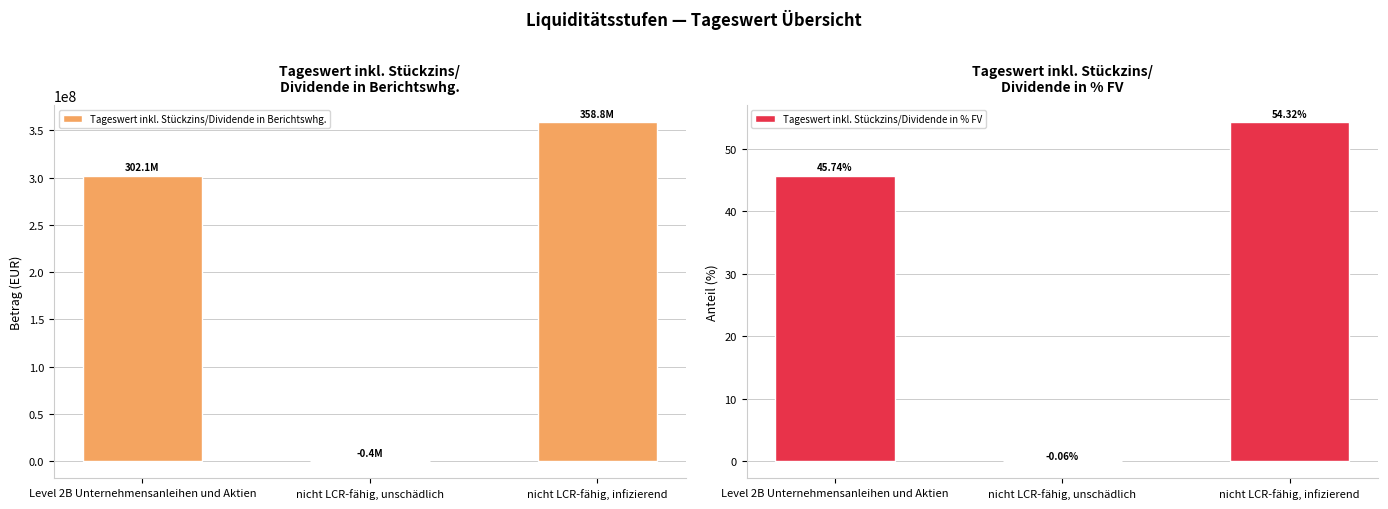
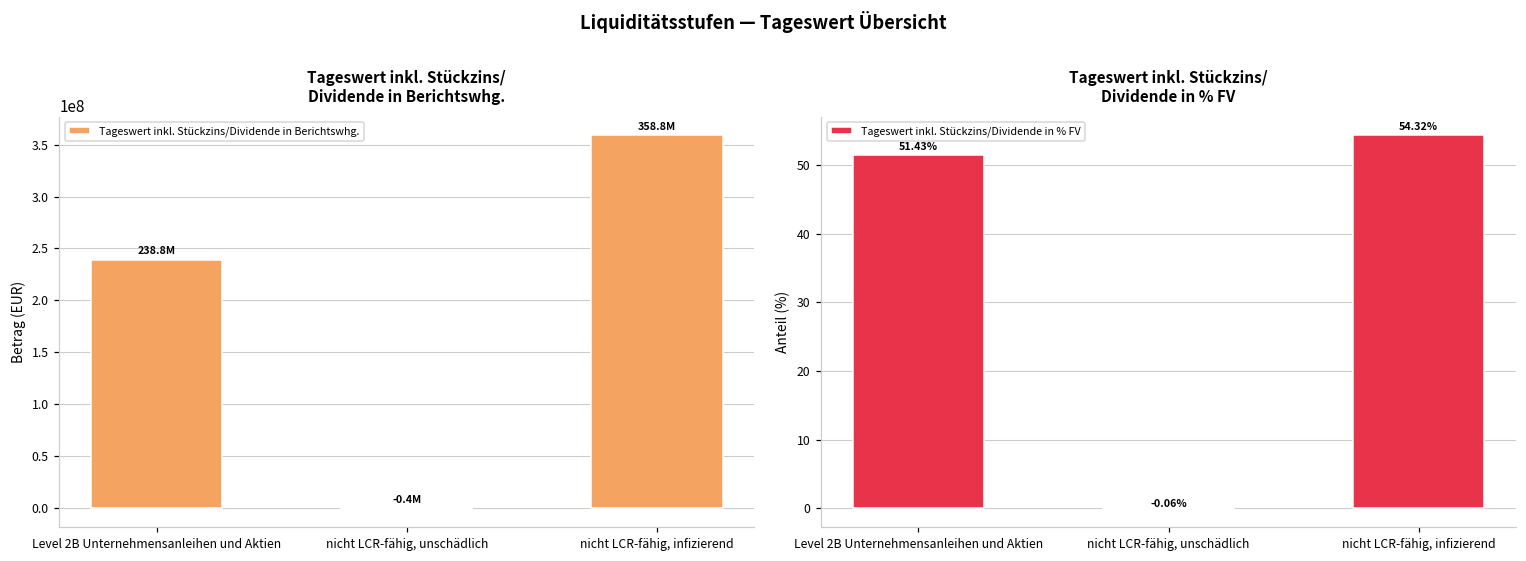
  {
    "Tageswert inkl. Stückzins/ Dividende in Berichtswhg.": {
-     "Level 2B Unternehmensanleihen und Aktien": "302.1M",
+     "Level 2B Unternehmensanleihen und Aktien": "238.8M",
      "nicht LCR-fähig, unschädlich": "-0.4M",
      "nicht LCR-fähig, infizierend": "358.8M"
    },
    "Tageswert inkl. Stückzins/ Dividende in % FV": {
-     "Level 2B Unternehmensanleihen und Aktien": "46"
+     "Level 2B Unternehmensanleihen und Aktien": "51"
    }
  }
